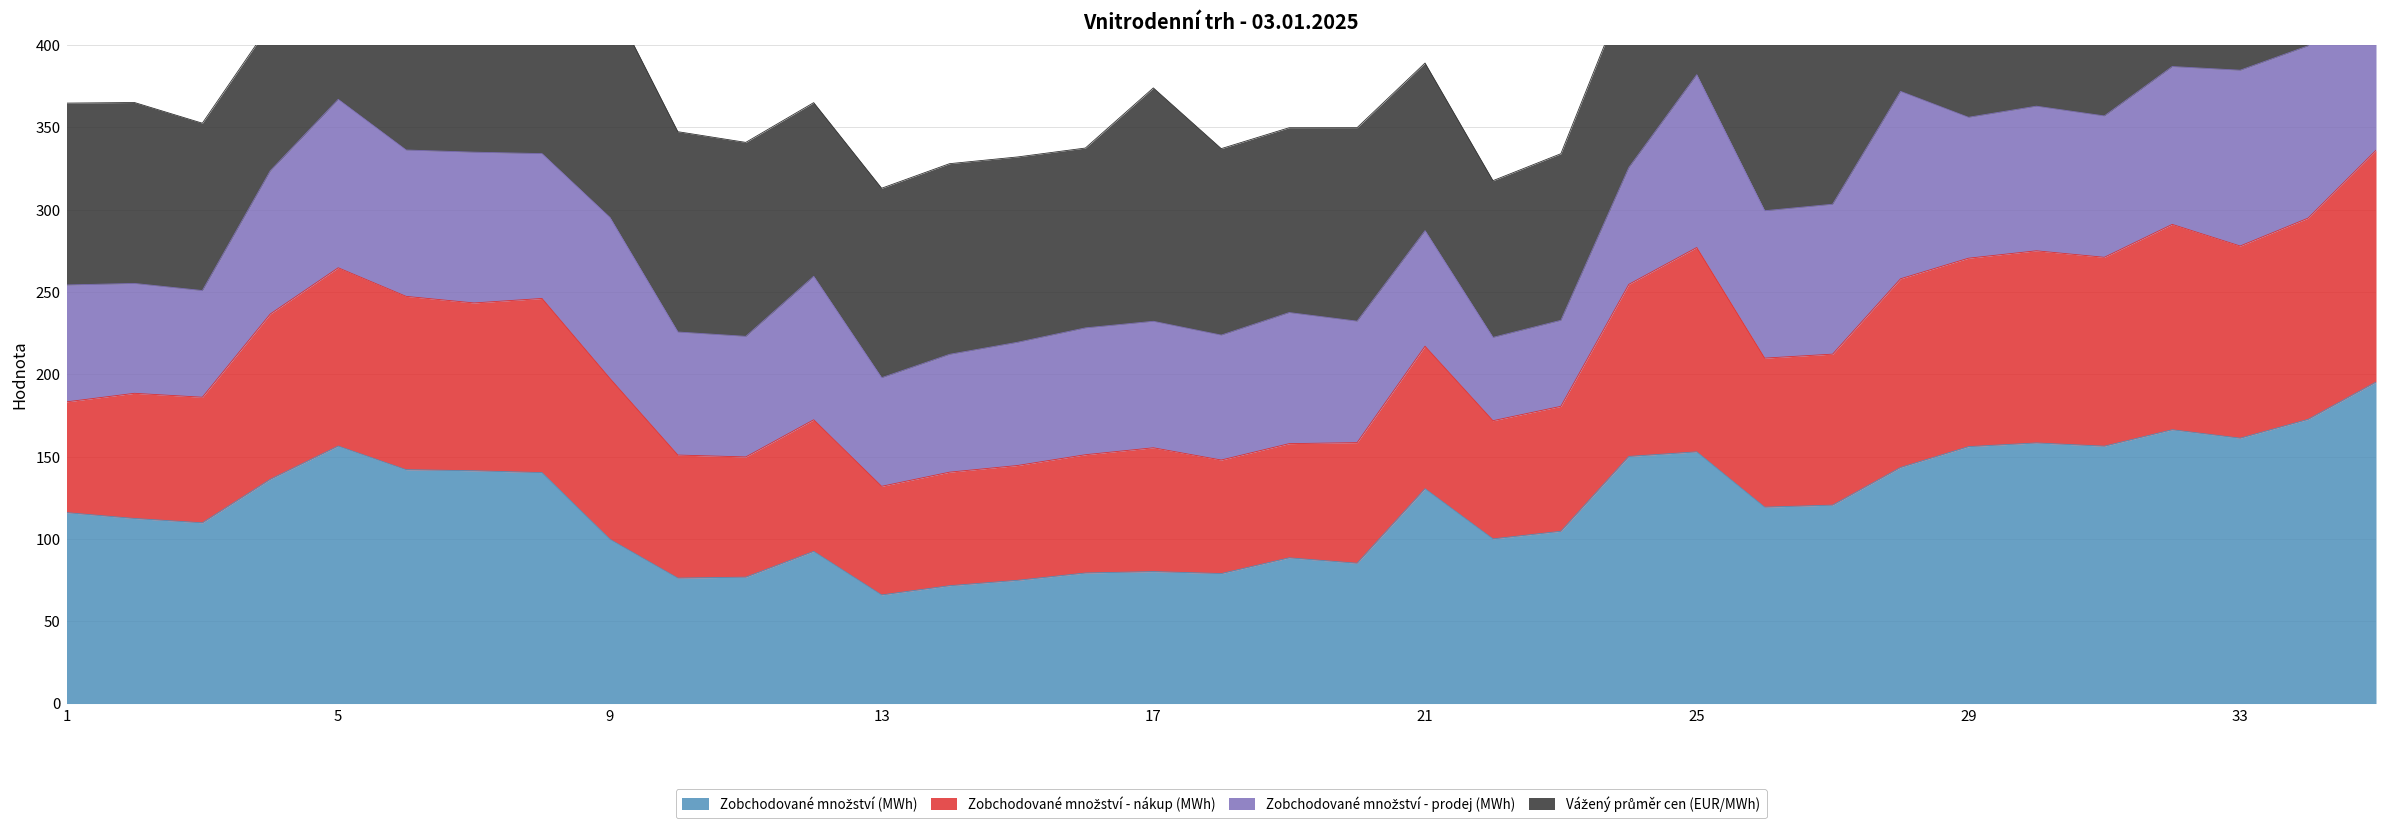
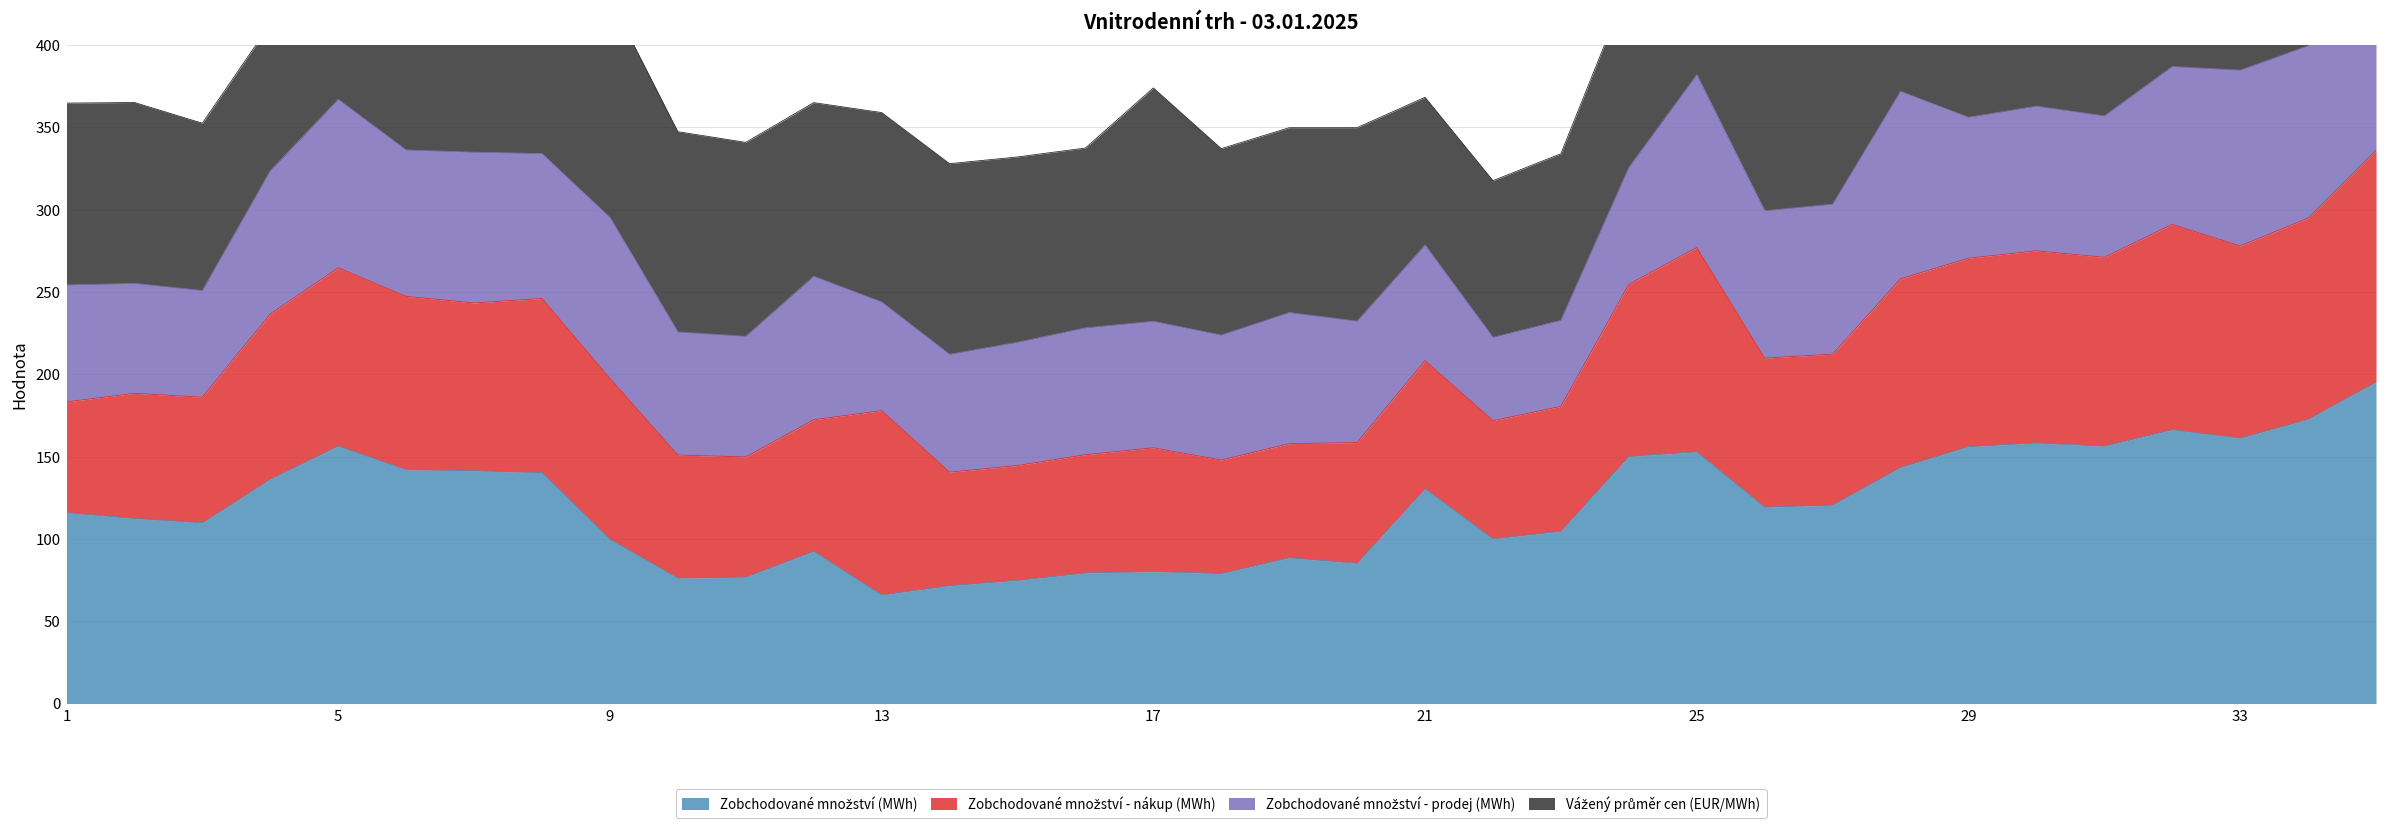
  {
    "Zobchodované množství - nákup (MWh)": {
      "1": 67,
      "5": 108,
      "9": 98,
-     "13": 66,
+     "13": 112,
      "17": 75,
-     "21": 87,
+     "21": 78,
      "25": 124,
      "29": 114,
      "33": 117
    },
    "Vážený průměr cen (EUR/MWh)": {
      "1": 110,
      "13": 115,
      "17": 142,
-     "21": 102
+     "21": 90
    }
  }
